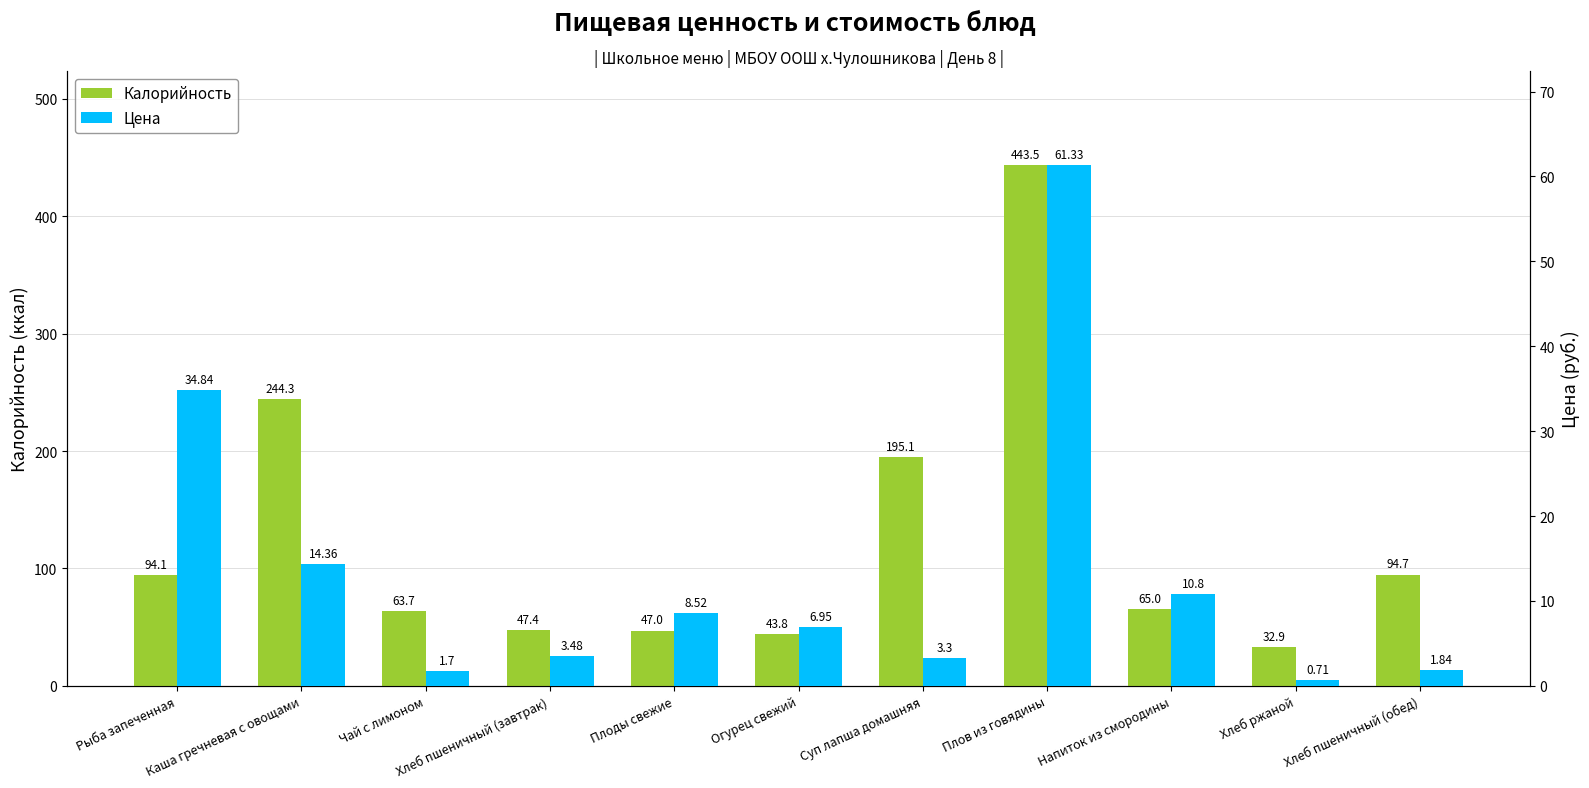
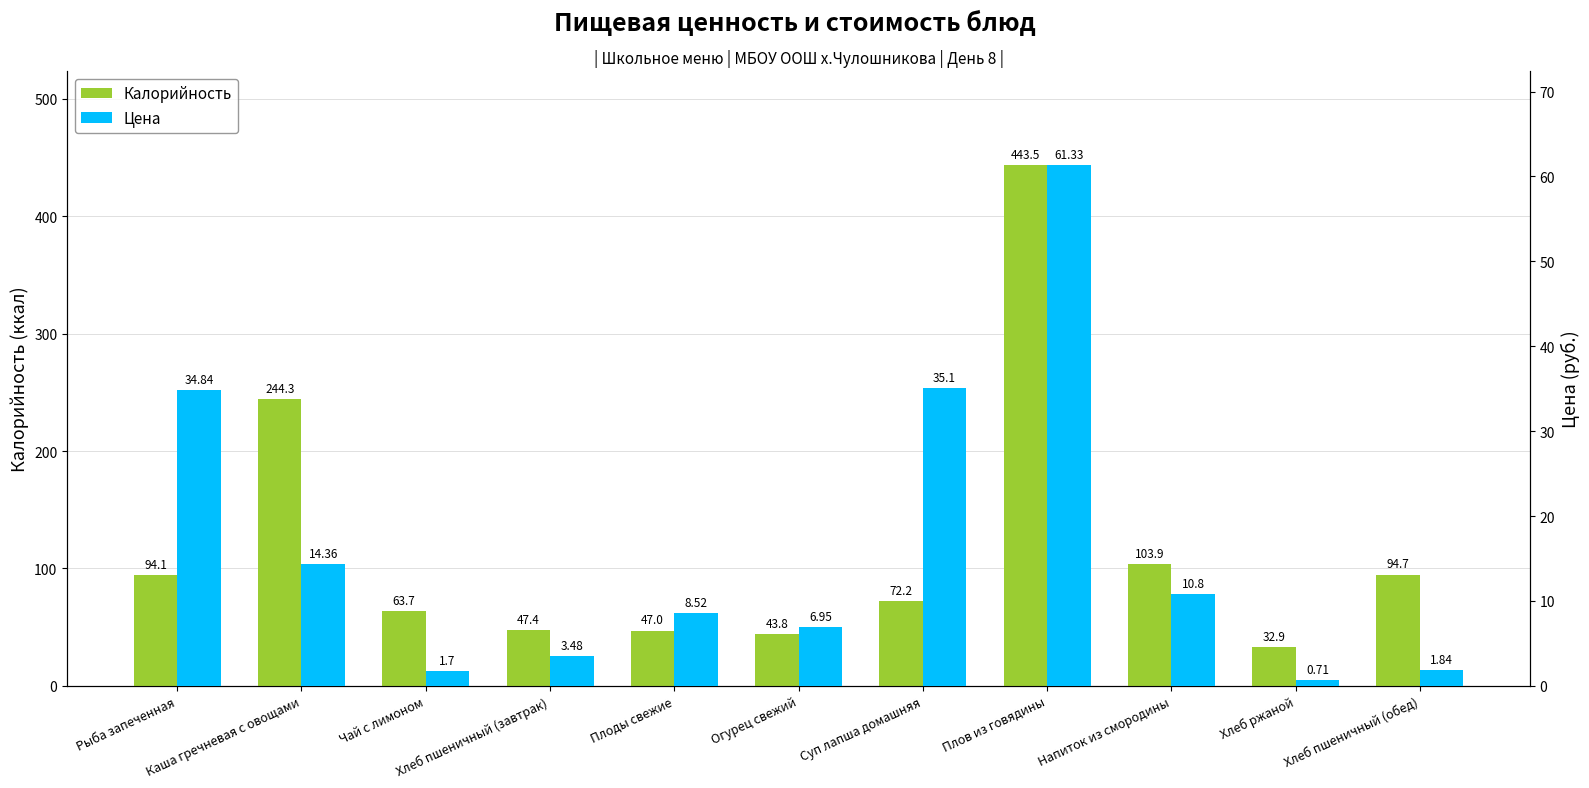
  {
    "Калорийность": {
      "Рыба запеченная": 94.1,
      "Каша гречневая с овощами": 244.3,
      "Чай с лимоном": 63.7,
      "Хлеб пшеничный (завтрак)": 47.4,
      "Плоды свежие": 47.0,
      "Огурец свежий": 43.8,
-     "Суп лапша домашняя": 195.1,
+     "Суп лапша домашняя": 72.2,
      "Плов из говядины": 443.5,
-     "Напиток из смородины": 65.0,
+     "Напиток из смородины": 103.9,
      "Хлеб ржаной": 32.9,
      "Хлеб пшеничный (обед)": 94.7
    },
    "Цена": {
      "Рыба запеченная": 34.84,
      "Каша гречневая с овощами": 14.36,
      "Чай с лимоном": 1.7,
      "Хлеб пшеничный (завтрак)": 3.48,
      "Плоды свежие": 8.52,
      "Огурец свежий": 6.95,
-     "Суп лапша домашняя": 3.3,
+     "Суп лапша домашняя": 35.1,
      "Плов из говядины": 61.33,
      "Напиток из смородины": 10.8,
      "Хлеб ржаной": 0.71,
      "Хлеб пшеничный (обед)": 1.84
    }
  }
